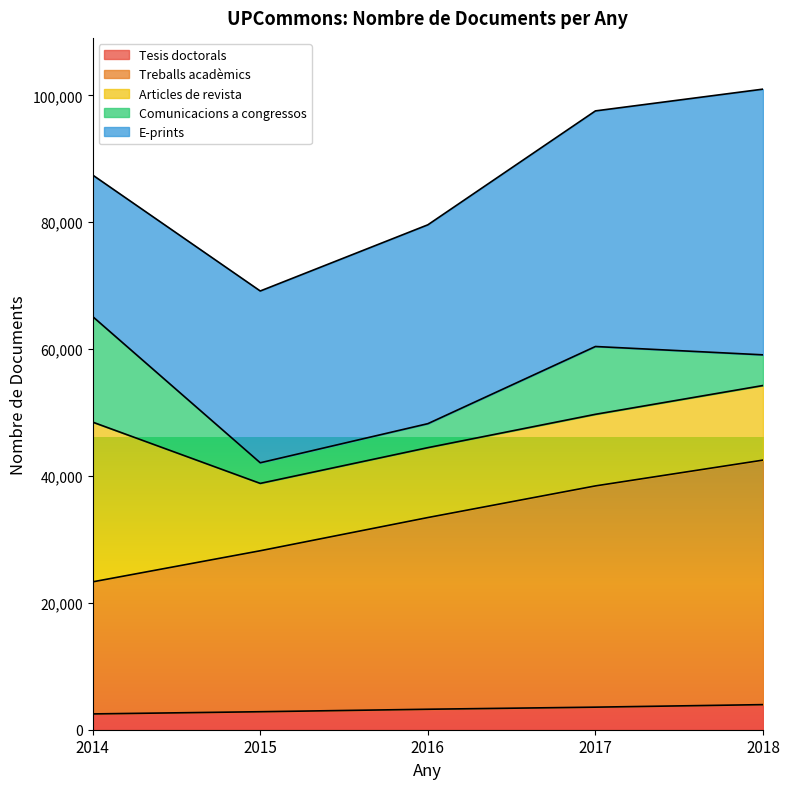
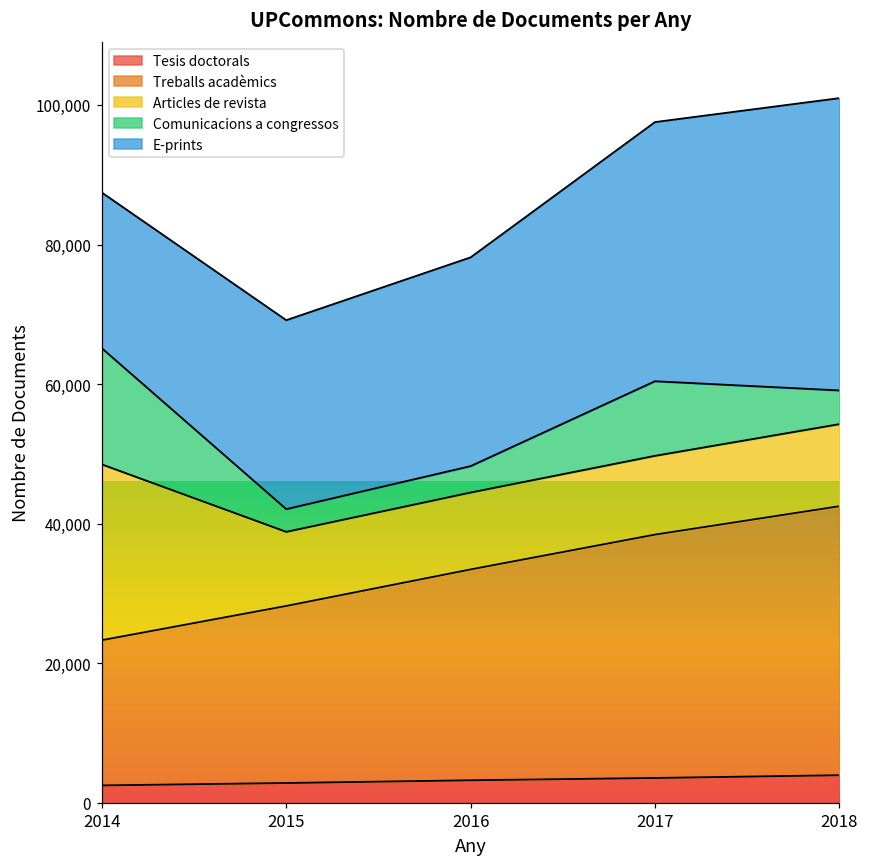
  {
    "Articles de revista": {
      "2014": "25,000",
      "2015": "11,000",
      "2016": "11,000",
      "2017": "11,000",
      "2018": "12,000"
    },
    "Comunicacions a congressos": {
      "2014": "17,000",
      "2015": "3,000",
      "2016": "4,000",
      "2017": "11,000",
      "2018": "5,000"
    },
    "E-prints": {
      "2014": "22,000",
      "2015": "27,000",
-     "2016": "31,000",
+     "2016": "30,000",
      "2017": "37,000",
      "2018": "42,000"
    }
  }
